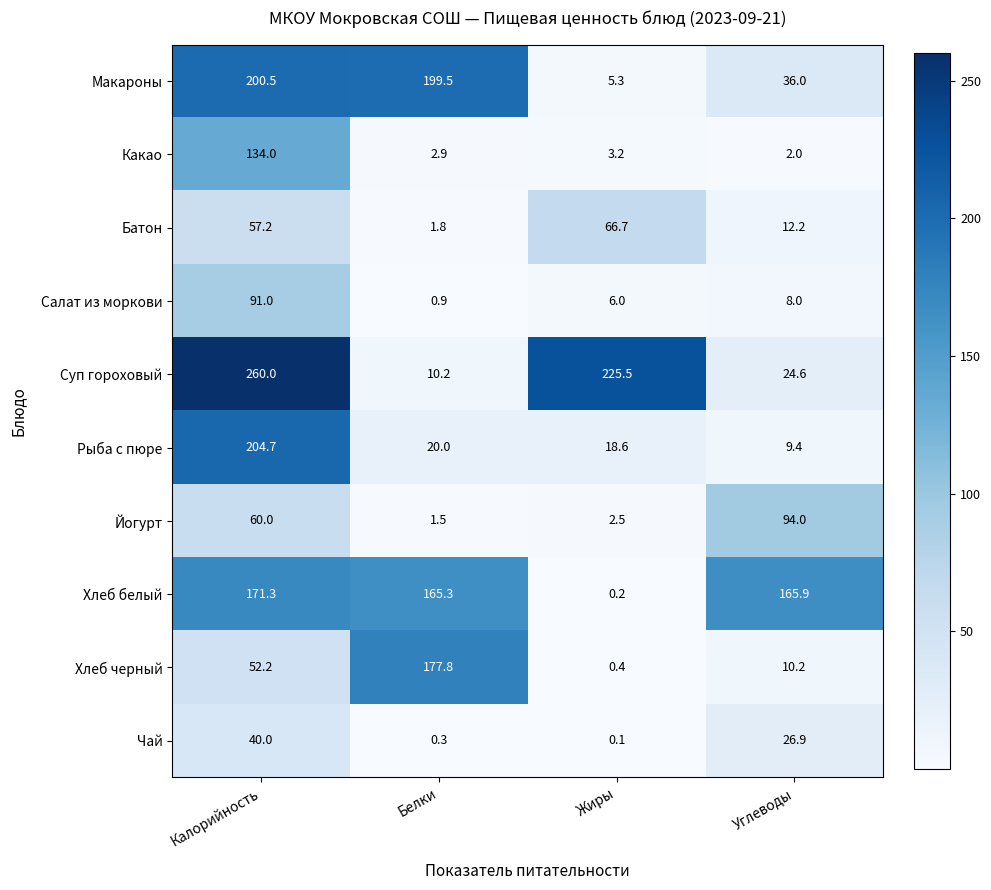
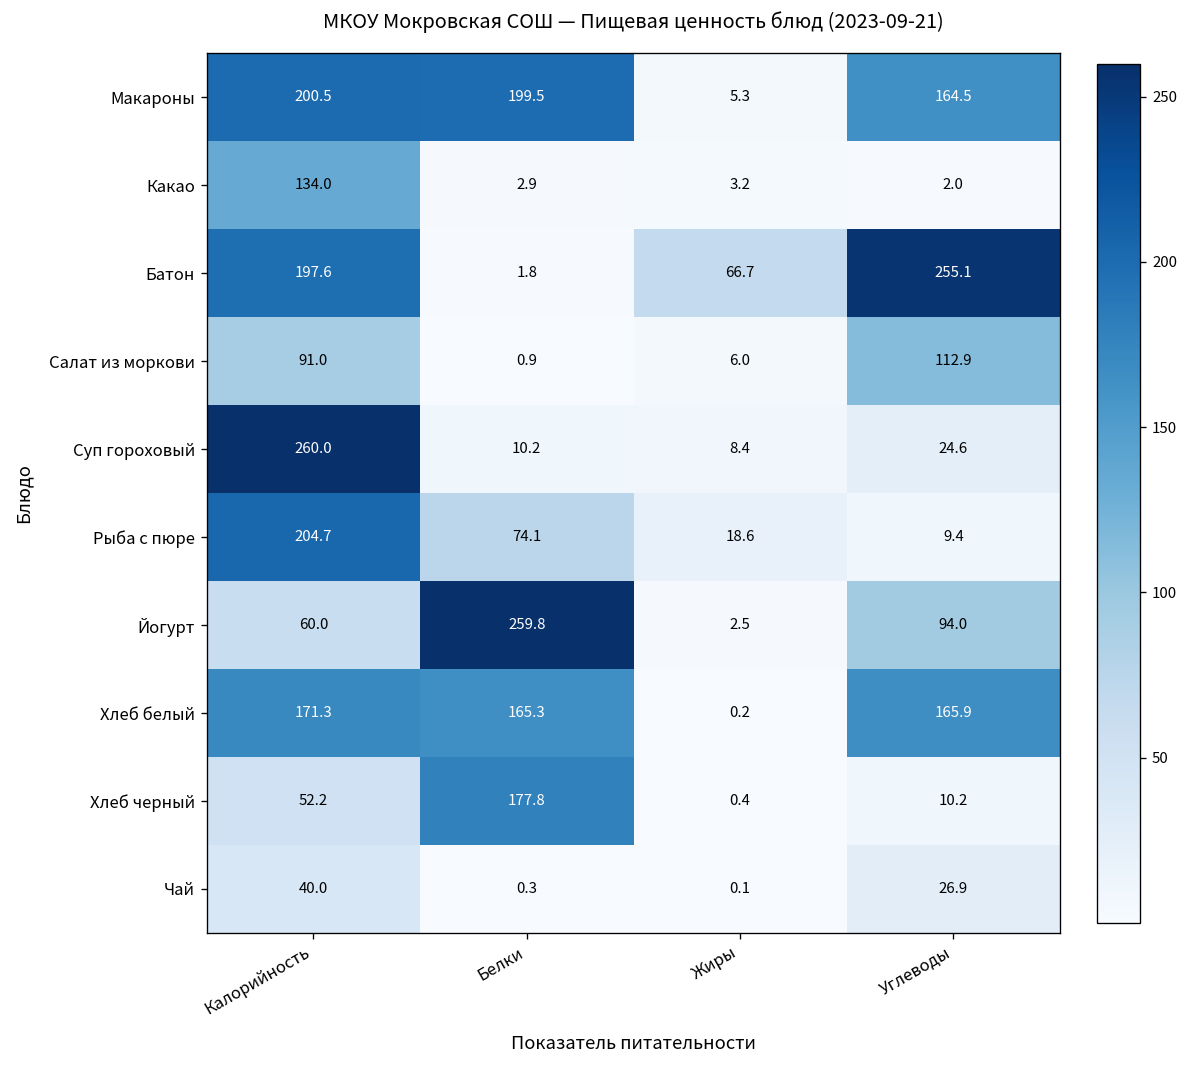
  {
    "Макароны": {
      "Калорийность": 200.5,
      "Белки": 199.5,
      "Жиры": 5.3,
-     "Углеводы": 36.0
+     "Углеводы": 164.5
    },
    "Какао": {
      "Калорийность": 134.0,
      "Белки": 2.9,
      "Жиры": 3.2,
      "Углеводы": 2.0
    },
    "Батон": {
-     "Калорийность": 57.2,
+     "Калорийность": 197.6,
      "Белки": 1.8,
      "Жиры": 66.7,
-     "Углеводы": 12.2
+     "Углеводы": 255.1
    },
    "Салат из моркови": {
      "Калорийность": 91.0,
      "Белки": 0.9,
      "Жиры": 6.0,
-     "Углеводы": 8.0
+     "Углеводы": 112.9
    },
    "Суп гороховый": {
      "Калорийность": 260.0,
      "Белки": 10.2,
-     "Жиры": 225.5,
+     "Жиры": 8.4,
      "Углеводы": 24.6
    },
    "Рыба с пюре": {
      "Калорийность": 204.7,
-     "Белки": 20.0,
+     "Белки": 74.1,
      "Жиры": 18.6,
      "Углеводы": 9.4
    },
    "Йогурт": {
      "Калорийность": 60.0,
-     "Белки": 1.5,
+     "Белки": 259.8,
      "Жиры": 2.5,
      "Углеводы": 94.0
    },
    "Хлеб белый": {
      "Калорийность": 171.3,
      "Белки": 165.3,
      "Жиры": 0.2,
      "Углеводы": 165.9
    },
    "Хлеб черный": {
      "Калорийность": 52.2,
      "Белки": 177.8,
      "Жиры": 0.4,
      "Углеводы": 10.2
    },
    "Чай": {
      "Калорийность": 40.0,
      "Белки": 0.3,
      "Жиры": 0.1,
      "Углеводы": 26.9
    }
  }
